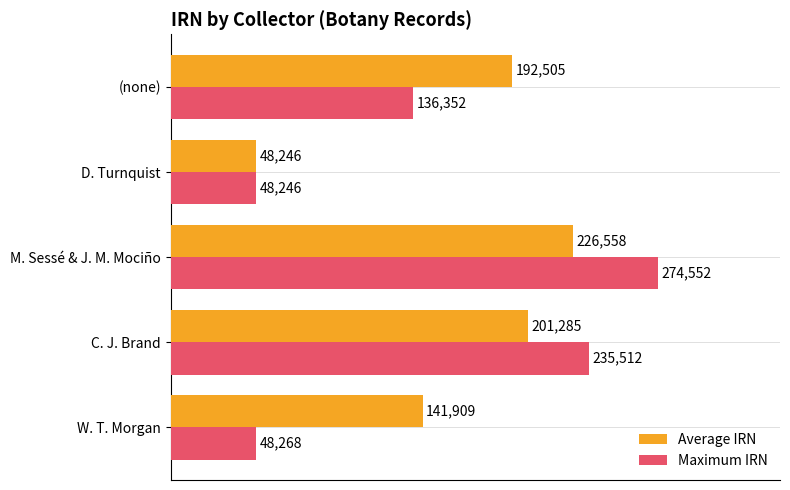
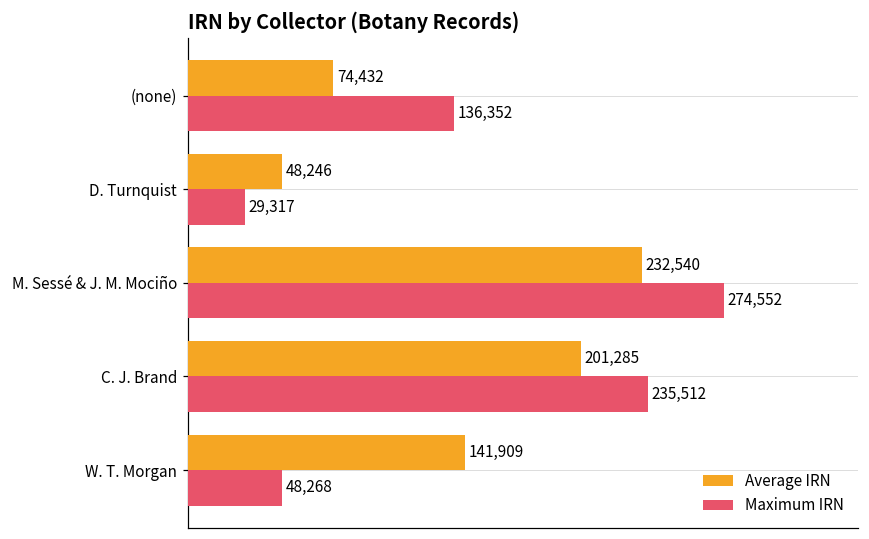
  {
    "Average IRN": {
-     "(none)": "192,505",
+     "(none)": "74,432",
      "D. Turnquist": "48,246",
-     "M. Sessé & J. M. Mociño": "226,558",
+     "M. Sessé & J. M. Mociño": "232,540",
      "C. J. Brand": "201,285",
      "W. T. Morgan": "141,909"
    },
    "Maximum IRN": {
      "(none)": "136,352",
-     "D. Turnquist": "48,246",
+     "D. Turnquist": "29,317",
      "M. Sessé & J. M. Mociño": "274,552",
      "C. J. Brand": "235,512",
      "W. T. Morgan": "48,268"
    }
  }
